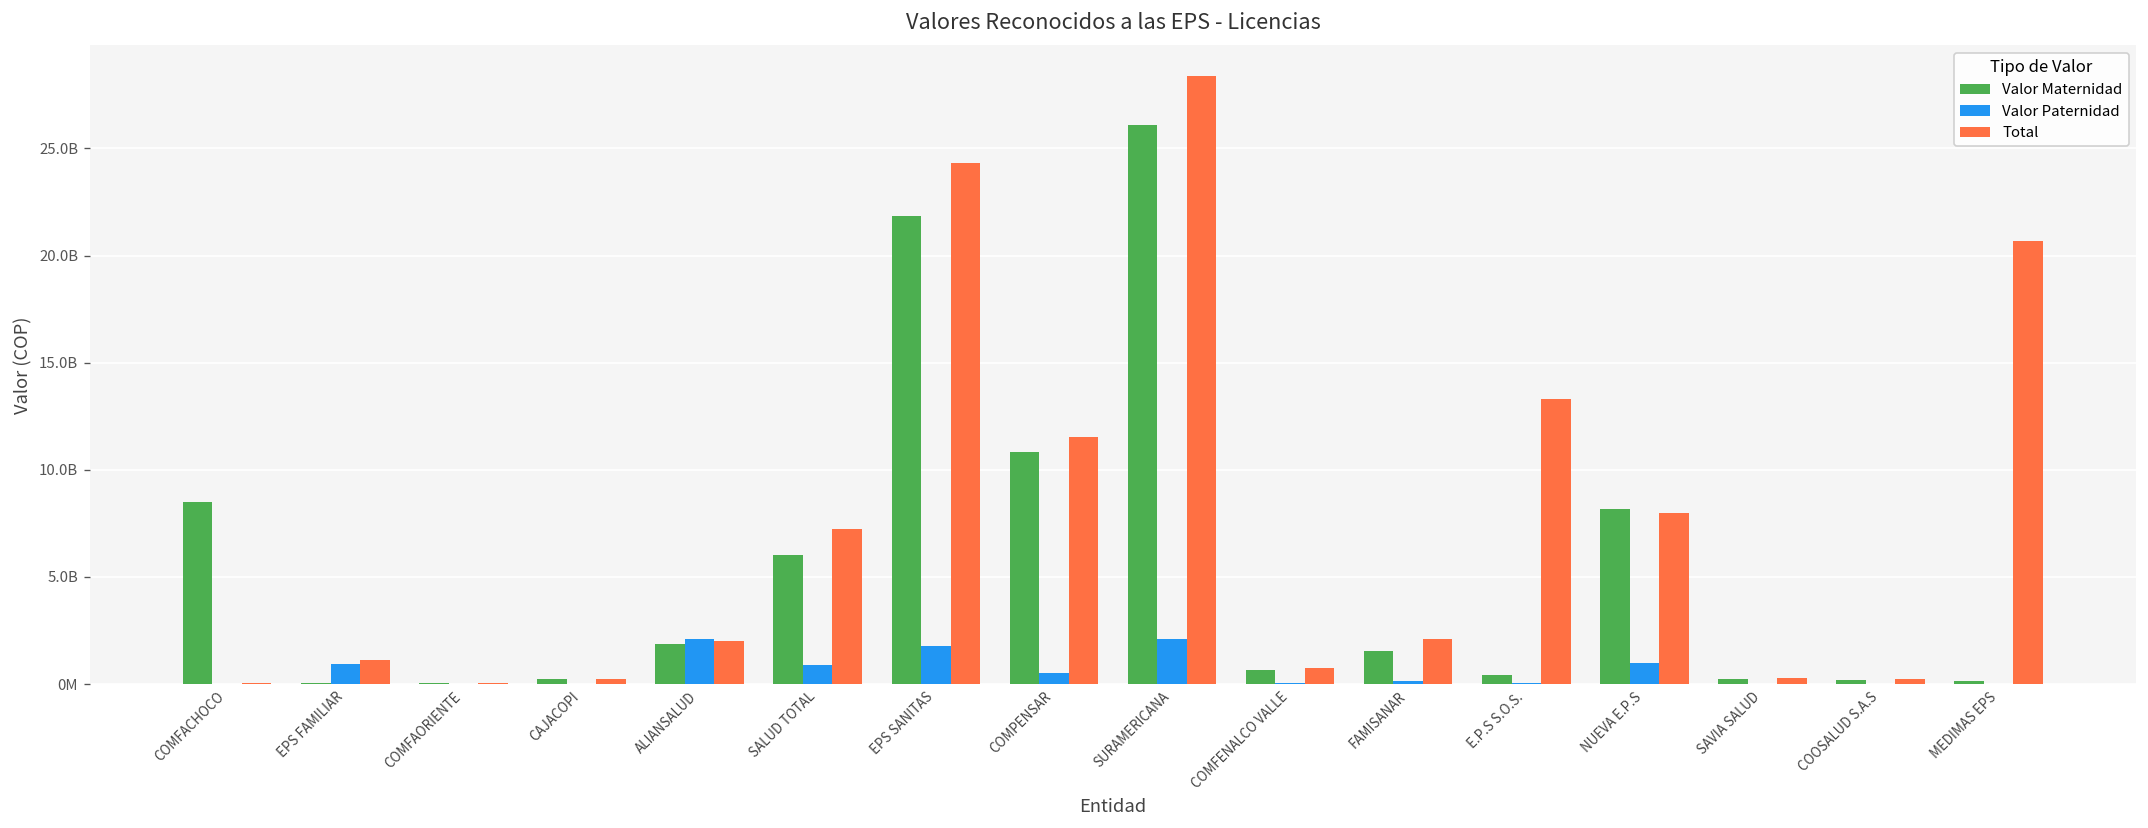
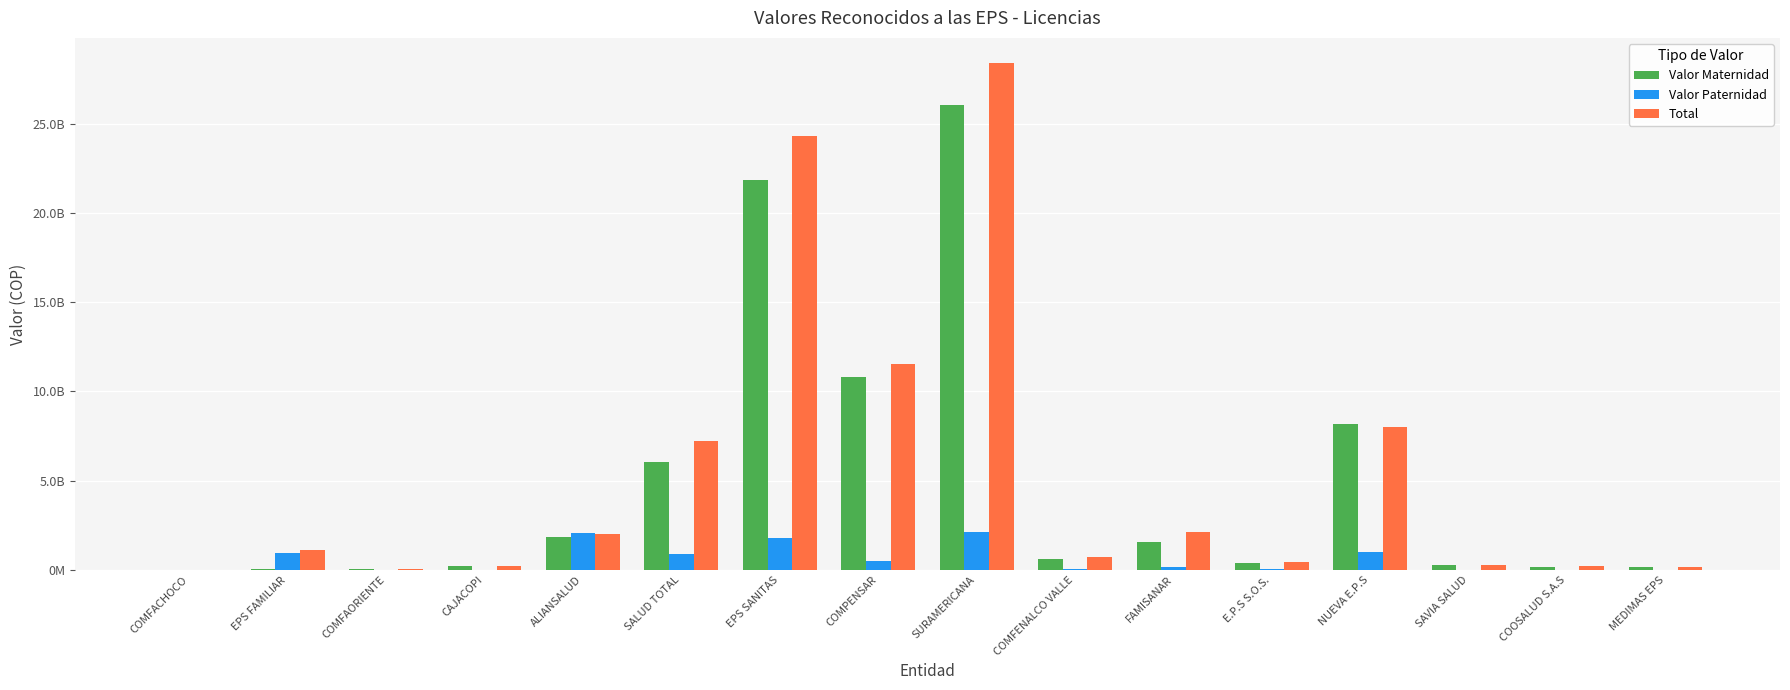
  {
    "Valor Maternidad": {
-     "COMFACHOCO": 8500000000,
+     "COMFACHOCO": 0,
      "CAJACOPI": 200000000,
      "ALIANSALUD": 1900000000,
      "SALUD TOTAL": 6000000000,
      "EPS SANITAS": 21800000000,
      "COMPENSAR": 10800000000,
      "SURAMERICANA": 26100000000,
      "COMFENALCO VALLE": 600000000,
      "FAMISANAR": 1600000000,
      "E.P.S S.O.S.": 400000000,
      "NUEVA E.P.S": 8200000000,
      "SAVIA SALUD": 300000000,
      "COOSALUD S.A.S": 200000000,
      "MEDIMAS EPS": 200000000
    },
    "Valor Paternidad": {
      "EPS FAMILIAR": 900000000,
      "ALIANSALUD": 2100000000,
      "SALUD TOTAL": 900000000,
      "EPS SANITAS": 1800000000,
      "COMPENSAR": 500000000,
      "SURAMERICANA": 2100000000,
      "FAMISANAR": 200000000,
      "NUEVA E.P.S": 1000000000
    },
    "Total": {
      "EPS FAMILIAR": 1100000000,
      "CAJACOPI": 300000000,
      "ALIANSALUD": 2000000000,
      "SALUD TOTAL": 7200000000,
      "EPS SANITAS": 24300000000,
      "COMPENSAR": 11600000000,
      "SURAMERICANA": 28400000000,
      "COMFENALCO VALLE": 700000000,
      "FAMISANAR": 2100000000,
-     "E.P.S S.O.S.": 13300000000,
+     "E.P.S S.O.S.": 400000000,
      "NUEVA E.P.S": 8000000000,
      "SAVIA SALUD": 300000000,
      "COOSALUD S.A.S": 200000000,
-     "MEDIMAS EPS": 20700000000
+     "MEDIMAS EPS": 200000000
    }
  }
